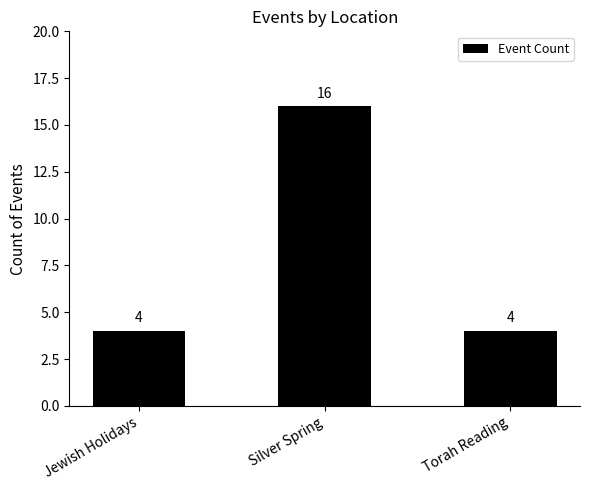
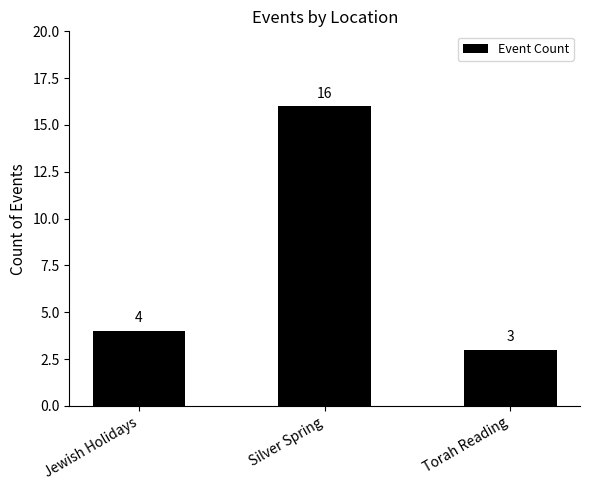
  {
    "Jewish Holidays": 4,
    "Silver Spring": 16,
-   "Torah Reading": 4
+   "Torah Reading": 3
  }
